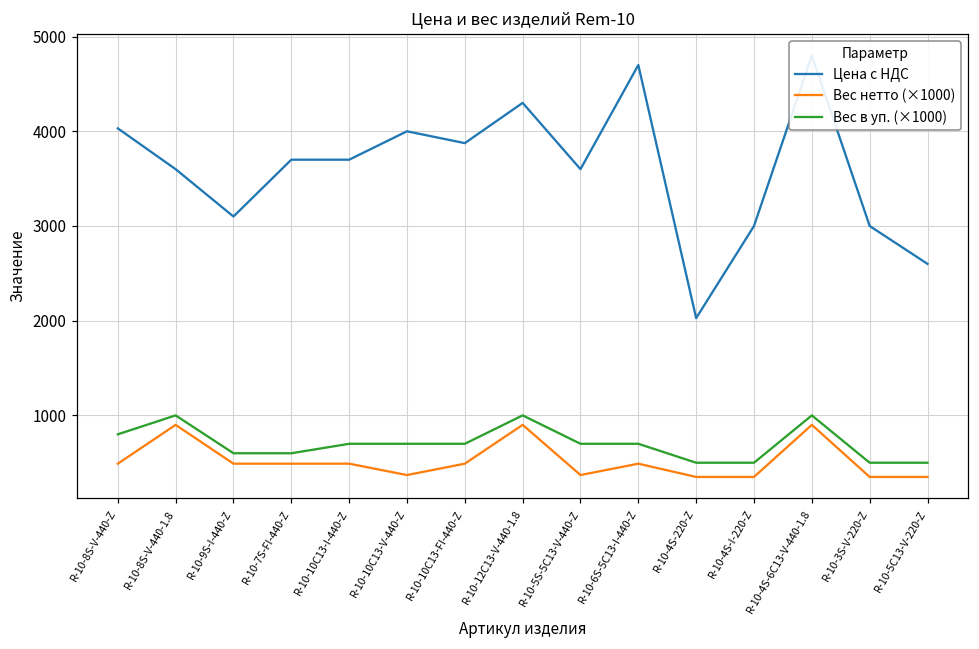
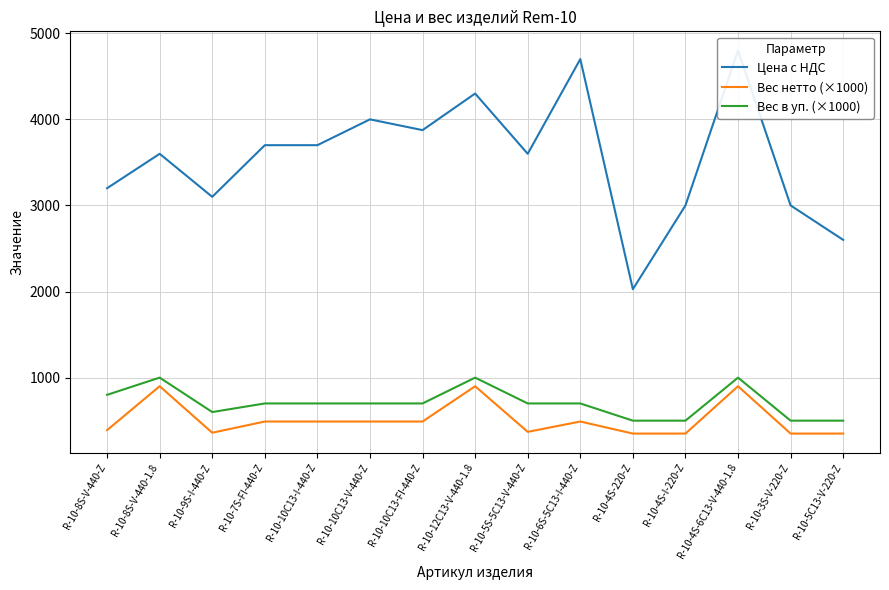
  {
    "Цена c НДС": {
-     "R-10-8S-V-440-Z": 4000,
+     "R-10-8S-V-440-Z": 3200,
      "R-10-8S-V-440-1.8": 3600,
      "R-10-9S-I-440-Z": 3100,
      "R-10-7S-FI-440-Z": 3700,
      "R-10-10C13-I-440-Z": 3700,
      "R-10-10C13-V-440-Z": 4000,
      "R-10-10C13-FI-440-Z": 3900,
      "R-10-12C13-V-440-1.8": 4300,
      "R-10-5S-5C13-V-440-Z": 3600,
      "R-10-6S-5C13-I-440-Z": 4700,
      "R-10-4S-220-Z": 2000,
      "R-10-4S-I-220-Z": 3000,
      "R-10-3S-V-220-Z": 3000,
      "R-10-5C13-V-220-Z": 2600
    },
    "Вес нетто (×1000)": {
-     "R-10-8S-V-440-Z": 500,
+     "R-10-8S-V-440-Z": 400,
      "R-10-8S-V-440-1.8": 900,
-     "R-10-9S-I-440-Z": 500,
+     "R-10-9S-I-440-Z": 400,
      "R-10-7S-FI-440-Z": 500,
      "R-10-10C13-I-440-Z": 500,
-     "R-10-10C13-V-440-Z": 400,
+     "R-10-10C13-V-440-Z": 500,
      "R-10-10C13-FI-440-Z": 500,
      "R-10-12C13-V-440-1.8": 900,
      "R-10-5S-5C13-V-440-Z": 400,
      "R-10-6S-5C13-I-440-Z": 500,
      "R-10-4S-220-Z": 400,
      "R-10-4S-I-220-Z": 400,
      "R-10-4S-6C13-V-440-1.8": 900,
      "R-10-3S-V-220-Z": 400,
      "R-10-5C13-V-220-Z": 400
    },
    "Вес в уп. (×1000)": {
      "R-10-8S-V-440-Z": 800,
      "R-10-8S-V-440-1.8": 1000,
      "R-10-9S-I-440-Z": 600,
-     "R-10-7S-FI-440-Z": 600,
+     "R-10-7S-FI-440-Z": 700,
      "R-10-10C13-I-440-Z": 700,
      "R-10-10C13-V-440-Z": 700,
      "R-10-10C13-FI-440-Z": 700,
      "R-10-12C13-V-440-1.8": 1000,
      "R-10-5S-5C13-V-440-Z": 700,
      "R-10-6S-5C13-I-440-Z": 700,
      "R-10-4S-220-Z": 500,
      "R-10-4S-I-220-Z": 500,
      "R-10-4S-6C13-V-440-1.8": 1000,
      "R-10-3S-V-220-Z": 500,
      "R-10-5C13-V-220-Z": 500
    }
  }
